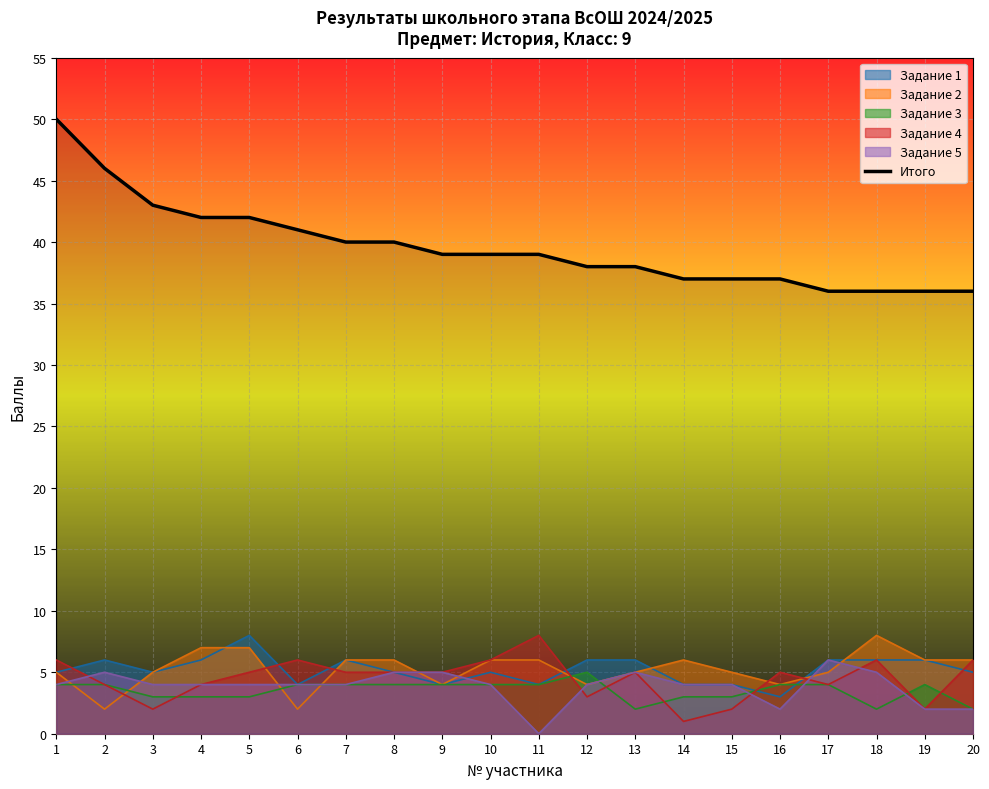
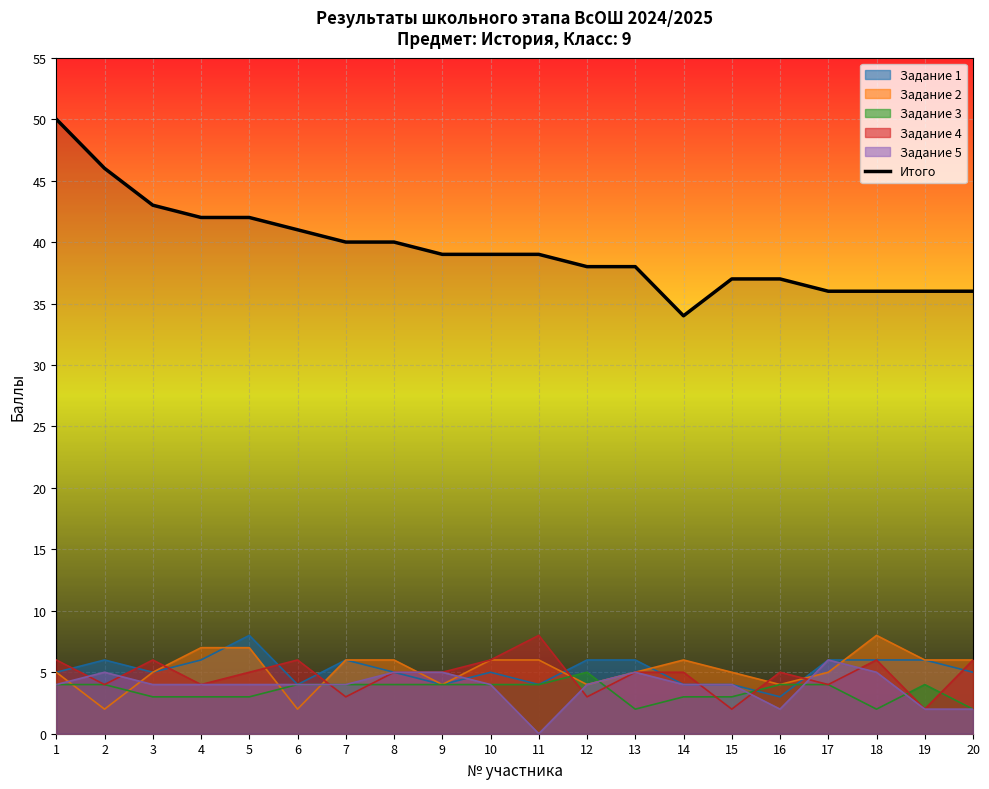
  {
    "Задание 1": {
      "2": 6,
      "4": 6,
      "5": 8,
      "10": 5,
      "12": 6,
      "13": 6,
      "16": 3,
      "20": 5
    },
    "Задание 2": {
      "2": 2,
      "4": 7,
      "5": 7,
      "6": 2,
      "8": 6,
      "11": 6,
      "14": 6,
      "15": 5,
      "17": 5,
      "18": 8
    },
    "Задание 3": {
      "3": 3,
      "4": 3,
      "5": 3,
      "8": 4,
      "12": 5,
      "13": 2,
      "14": 3,
      "15": 3,
      "18": 2,
      "19": 4
    },
    "Задание 4": {
      "1": 6,
-     "3": 2,
+     "3": 6,
      "5": 5,
      "6": 6,
-     "7": 5,
+     "7": 3,
      "11": 8,
      "12": 3,
-     "14": 1,
+     "14": 5,
      "15": 2,
      "16": 5
    },
    "Задание 5": {
      "2": 5,
      "3": 4,
      "5": 4,
      "11": 0,
      "16": 2,
      "18": 5
    },
    "Итого": {
      "1": 50,
      "2": 46,
      "3": 43,
      "4": 42,
      "5": 42,
      "6": 41,
      "7": 40,
      "8": 40,
      "9": 39,
      "10": 39,
      "11": 39,
      "12": 38,
      "13": 38,
-     "14": 37,
+     "14": 34,
      "15": 37,
      "16": 37,
      "17": 36,
      "18": 36,
      "19": 36,
      "20": 36
    }
  }
